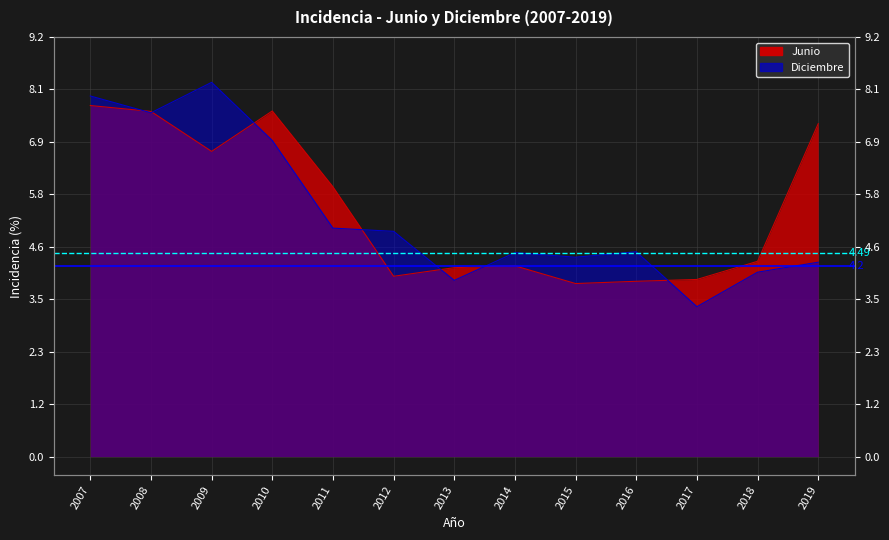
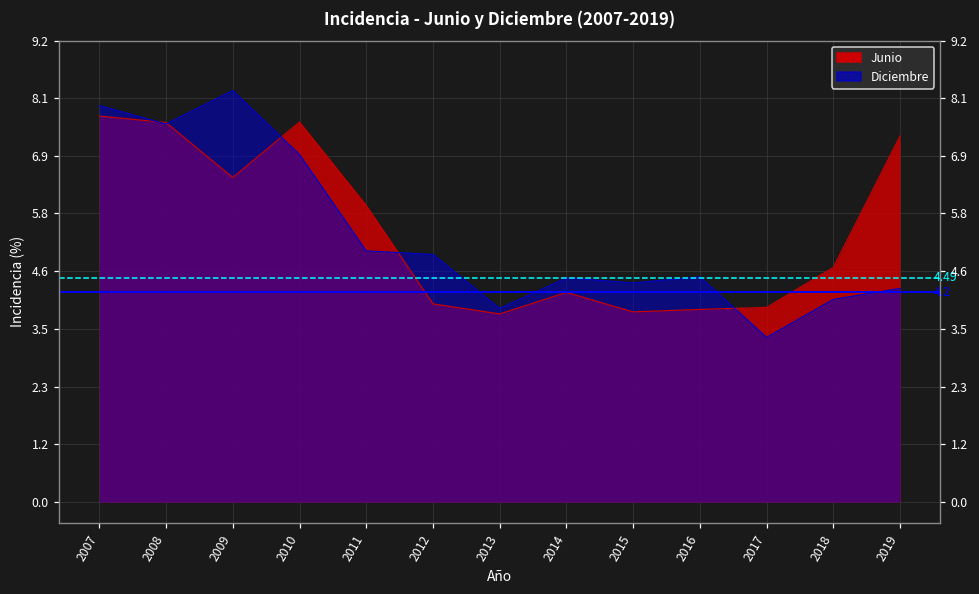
  {
    "Junio": {
      "2007": 7.7,
-     "2009": 6.7,
+     "2009": 6.5,
      "2010": 7.6,
      "2011": 5.9,
      "2012": 4.0,
-     "2013": 4.2,
+     "2013": 3.8,
      "2014": 4.2,
      "2015": 3.8,
      "2016": 3.9,
      "2017": 3.9,
-     "2018": 4.3,
+     "2018": 4.7,
      "2019": 7.3
    },
    "Diciembre": {
      "2007": 7.9,
      "2009": 8.2,
      "2010": 7.0,
      "2011": 5.0,
      "2012": 5.0,
      "2013": 3.9,
      "2014": 4.5,
      "2015": 4.4,
      "2016": 4.5,
      "2017": 3.3,
      "2018": 4.1,
      "2019": 4.3
    }
  }
